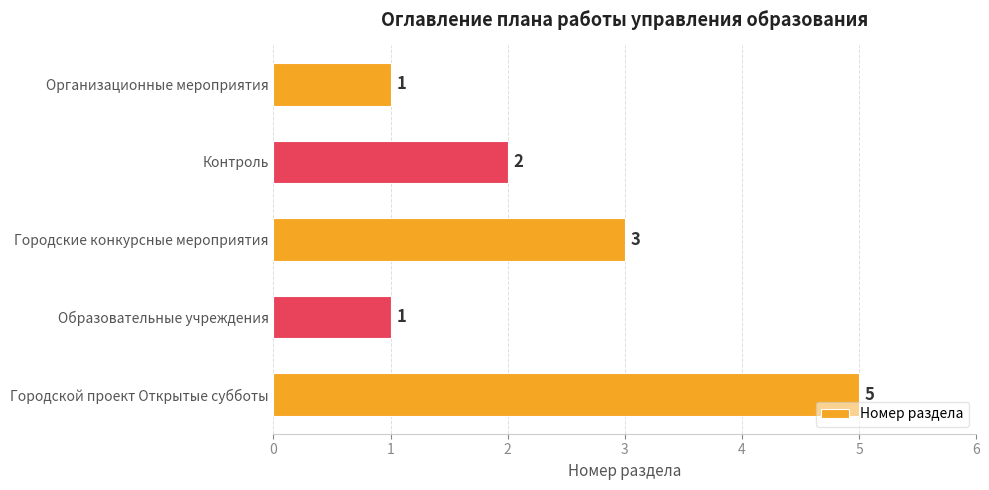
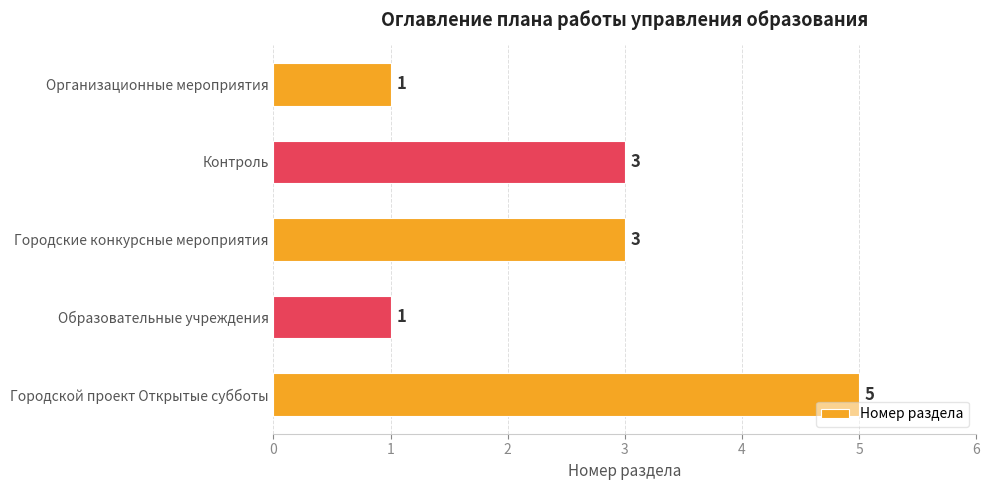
  {
    "Организационные мероприятия": 1,
-   "Контроль": 2,
+   "Контроль": 3,
    "Городские конкурсные мероприятия": 3,
    "Образовательные учреждения": 1
  }
